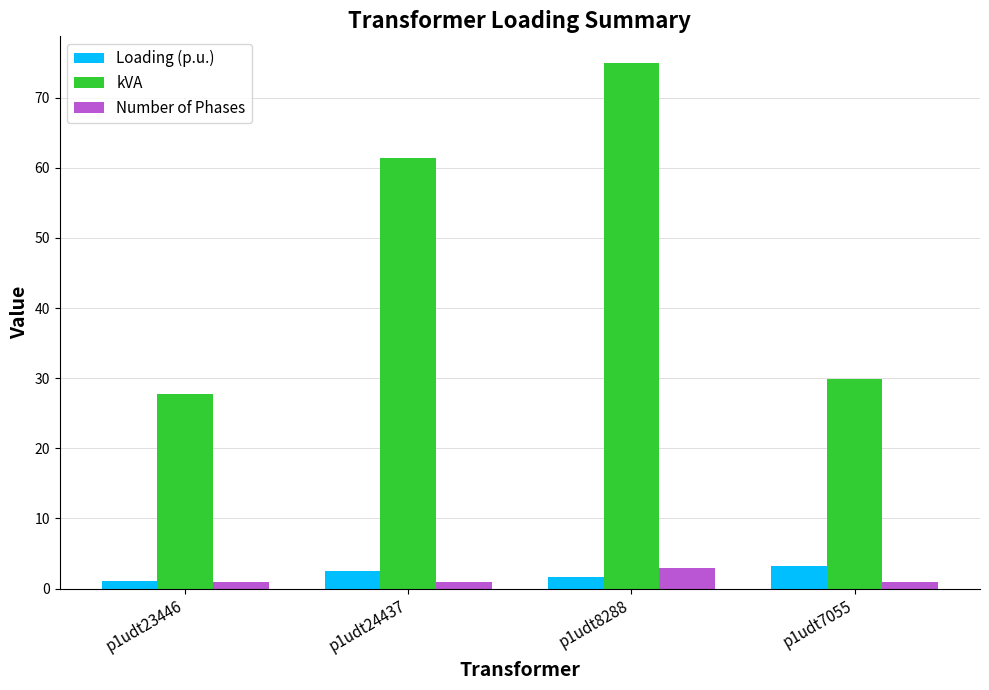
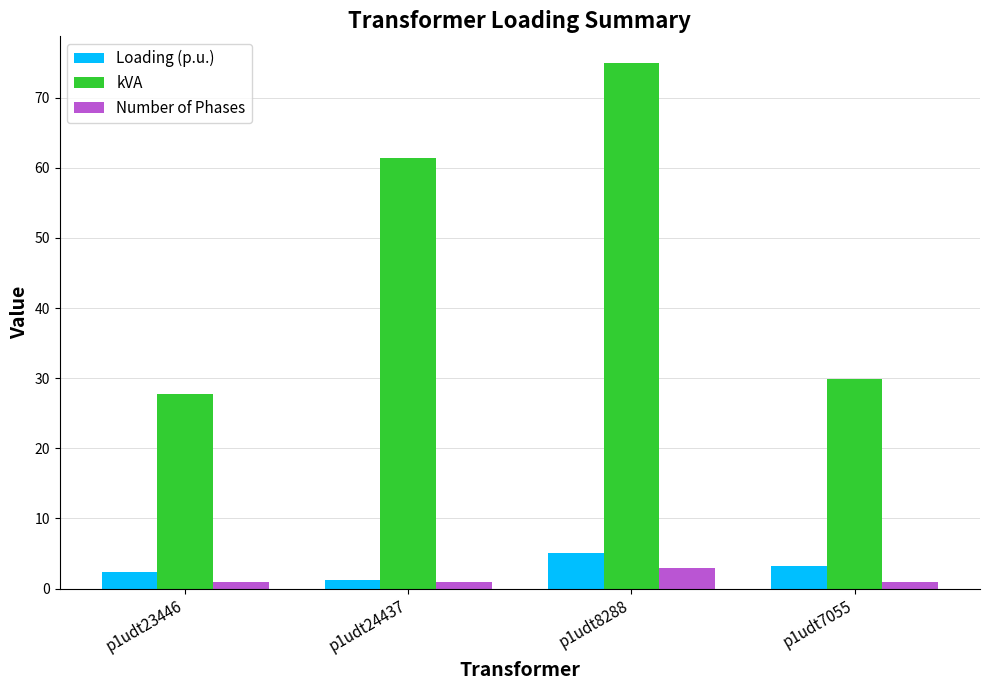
  {
    "Loading (p.u.)": {
-     "p1udt23446": 1,
-     "p1udt24437": 2,
-     "p1udt8288": 2,
+     "p1udt23446": 2,
+     "p1udt24437": 1,
+     "p1udt8288": 5,
      "p1udt7055": 3
    },
    "kVA": {
      "p1udt23446": 28,
      "p1udt24437": 61,
      "p1udt8288": 75,
      "p1udt7055": 30
    },
    "Number of Phases": {
      "p1udt23446": 1,
      "p1udt24437": 1,
      "p1udt8288": 3,
      "p1udt7055": 1
    }
  }
